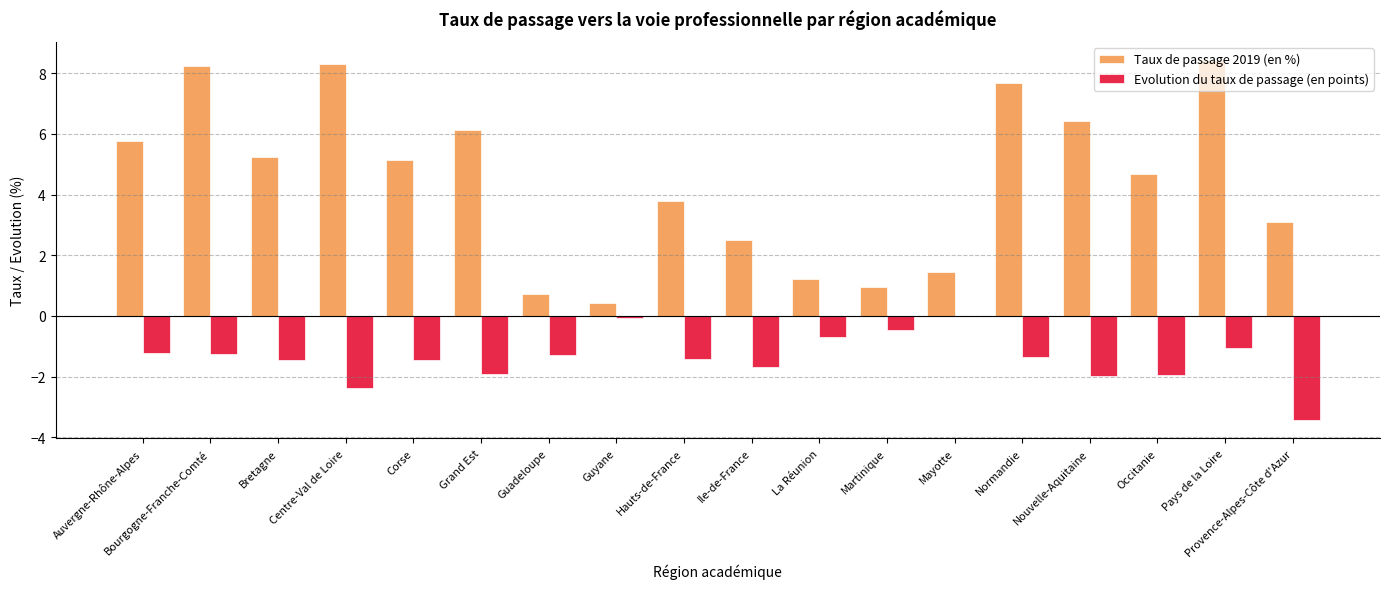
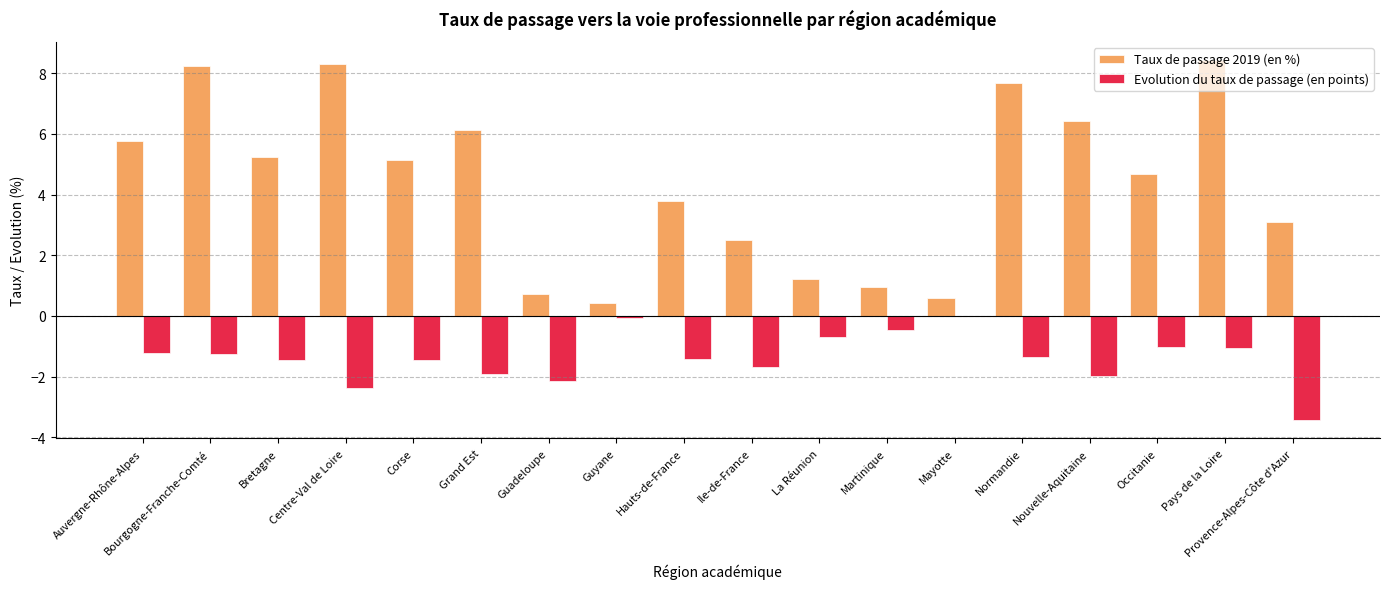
  {
    "Taux de passage 2019 (en %)": {
      "Auvergne-Rhône-Alpes": 5.8,
      "Bourgogne-Franche-Comté": 8.2,
      "Bretagne": 5.2,
      "Centre-Val de Loire": 8.3,
      "Corse": 5.1,
      "Grand Est": 6.1,
      "Guadeloupe": 0.7,
      "Guyane": 0.4,
      "Hauts-de-France": 3.8,
      "Ile-de-France": 2.5,
      "La Réunion": 1.2,
      "Martinique": 1.0,
-     "Mayotte": 1.4,
+     "Mayotte": 0.6,
      "Normandie": 7.7,
      "Nouvelle-Aquitaine": 6.4,
      "Occitanie": 4.7,
      "Provence-Alpes-Côte d'Azur": 3.1
    },
    "Evolution du taux de passage (en points)": {
      "Auvergne-Rhône-Alpes": -1.2,
      "Bourgogne-Franche-Comté": -1.2,
      "Bretagne": -1.5,
      "Centre-Val de Loire": -2.4,
      "Corse": -1.5,
      "Grand Est": -1.9,
-     "Guadeloupe": -1.3,
+     "Guadeloupe": -2.1,
      "Hauts-de-France": -1.4,
      "Ile-de-France": -1.7,
      "La Réunion": -0.7,
      "Martinique": -0.5,
      "Mayotte": 0.0,
      "Normandie": -1.4,
      "Nouvelle-Aquitaine": -2.0,
-     "Occitanie": -2.0,
+     "Occitanie": -1.0,
      "Pays de la Loire": -1.1,
      "Provence-Alpes-Côte d'Azur": -3.4
    }
  }
